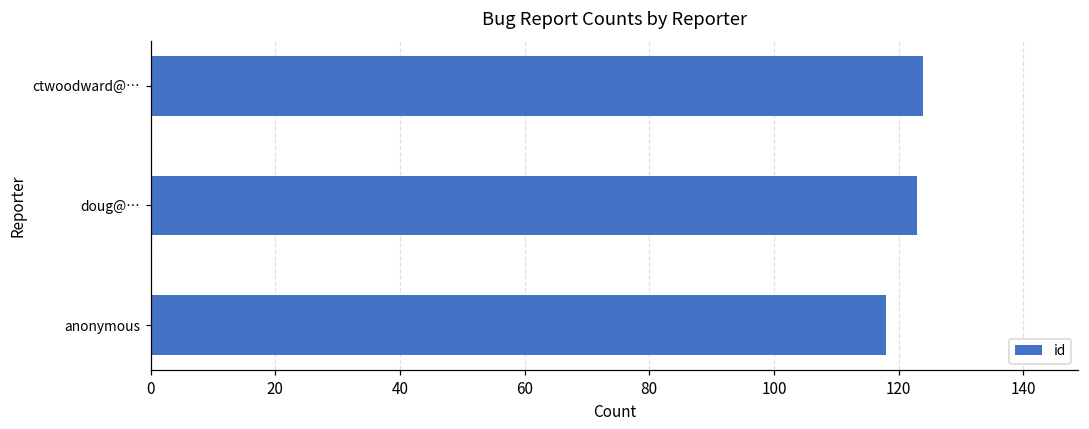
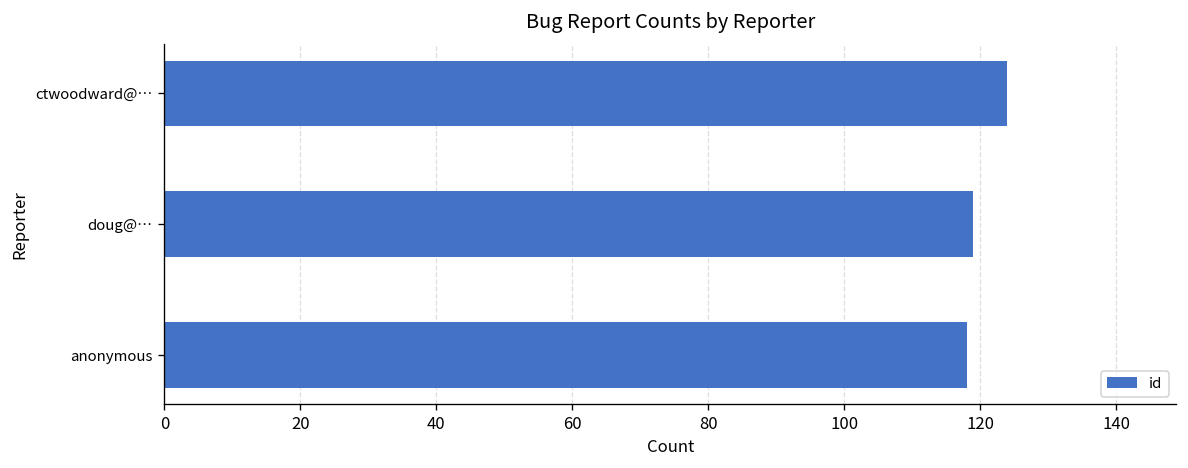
  {
    "ctwoodward@…": 124,
-   "doug@…": 123,
+   "doug@…": 119,
    "anonymous": 118
  }
